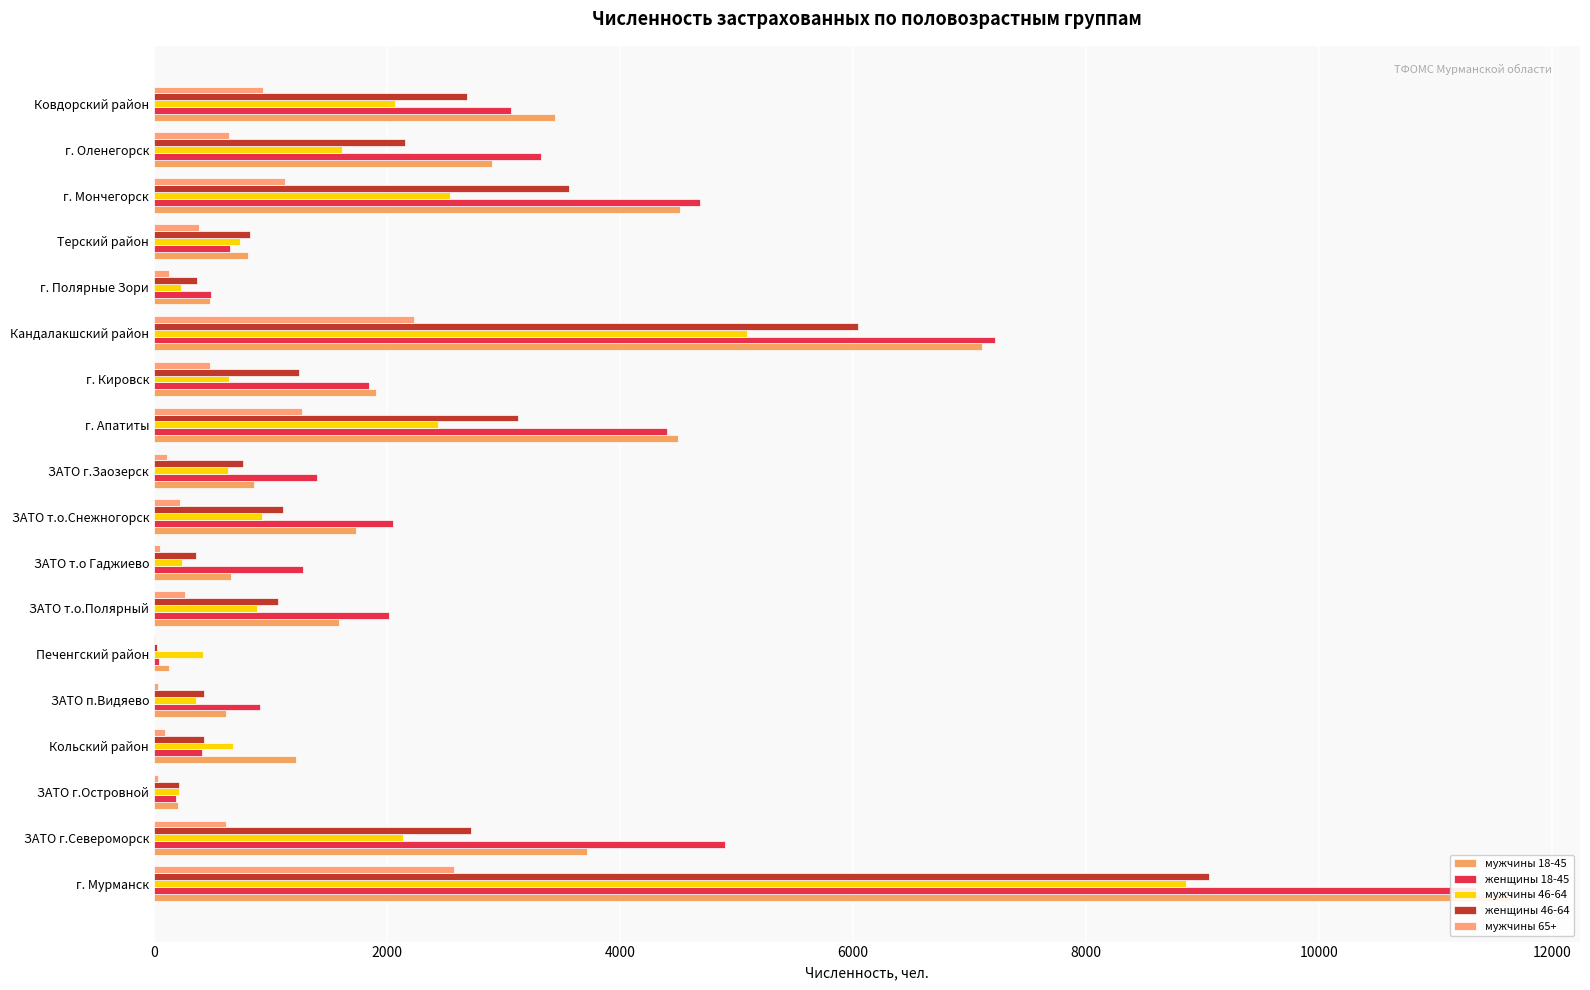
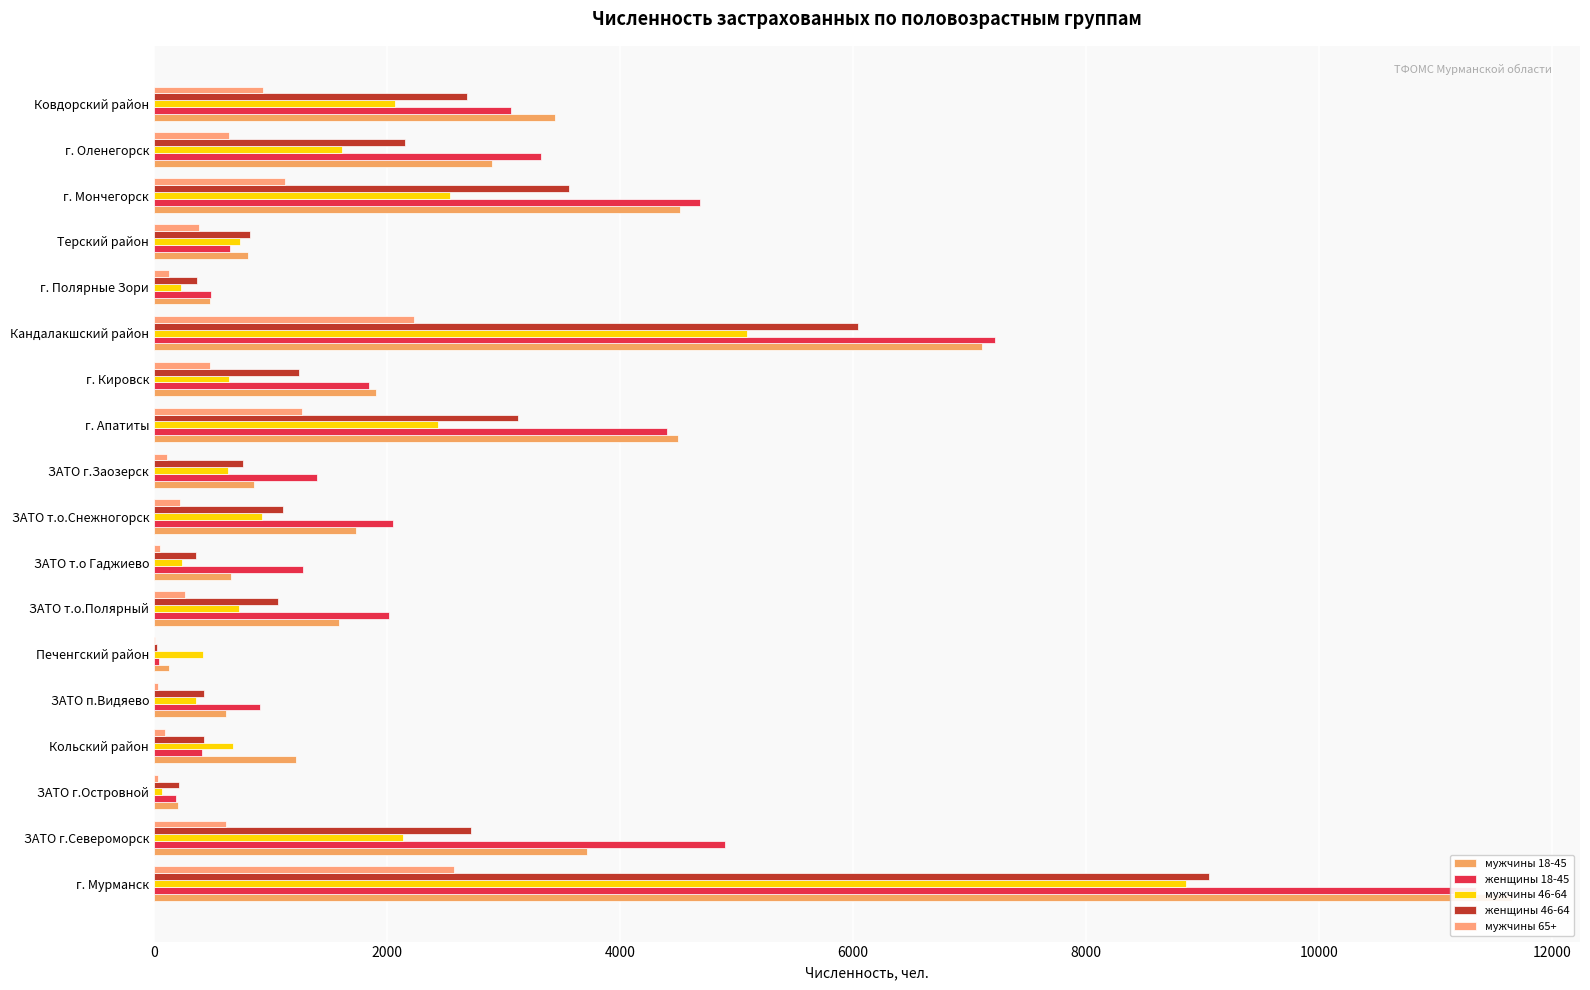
  {
    "мужчины 46-64": {
      "Ковдорский район": 2070,
      "г. Оленегорск": 1610,
      "г. Мончегорск": 2540,
      "Терский район": 740,
      "г. Полярные Зори": 230,
      "Кандалакшский район": 5090,
      "г. Кировск": 640,
      "г. Апатиты": 2440,
      "ЗАТО г.Заозерск": 630,
      "ЗАТО т.о.Снежногорск": 930,
      "ЗАТО т.о Гаджиево": 240,
-     "ЗАТО т.о.Полярный": 890,
+     "ЗАТО т.о.Полярный": 730,
      "Печенгский район": 420,
      "ЗАТО п.Видяево": 360,
      "Кольский район": 680,
-     "ЗАТО г.Островной": 220,
+     "ЗАТО г.Островной": 70,
      "ЗАТО г.Североморск": 2140,
      "г. Мурманск": 8860
    }
  }
